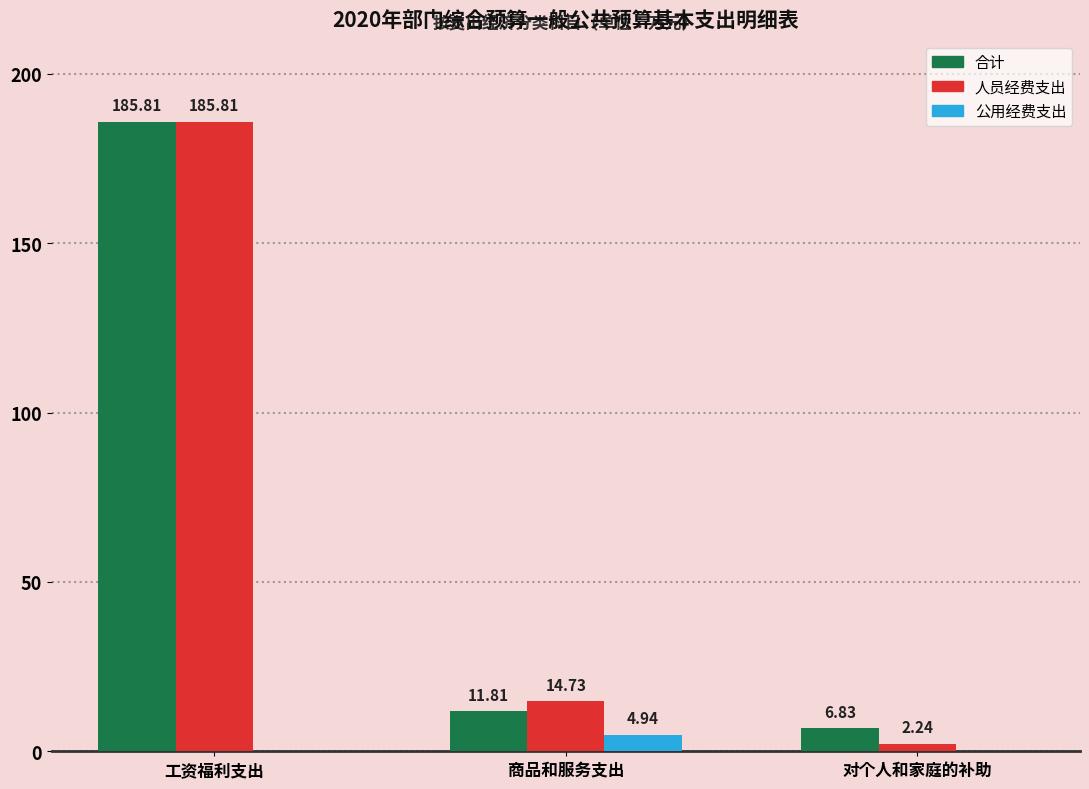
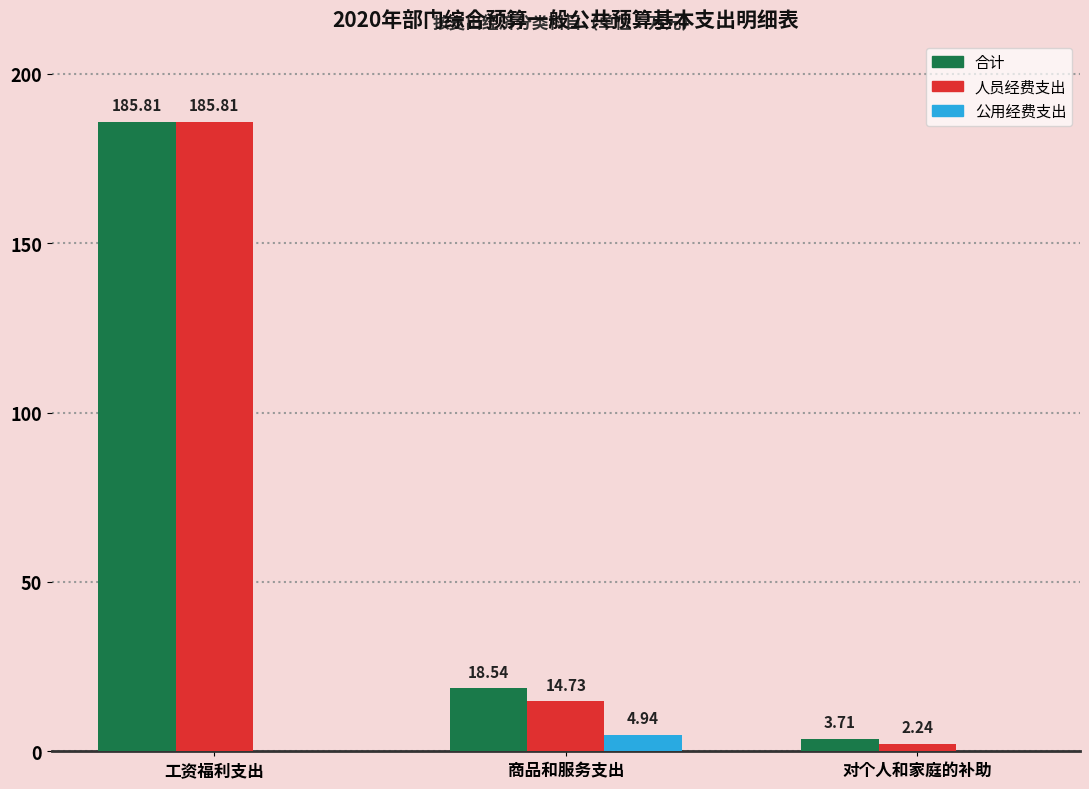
  {
    "合计": {
      "工资福利支出": 185.81,
-     "商品和服务支出": 11.81,
-     "对个人和家庭的补助": 6.83
+     "商品和服务支出": 18.54,
+     "对个人和家庭的补助": 3.71
    },
    "人员经费支出": {
      "工资福利支出": 185.81,
      "商品和服务支出": 14.73,
      "对个人和家庭的补助": 2.24
    },
    "公用经费支出": {
      "商品和服务支出": 4.94
    }
  }
